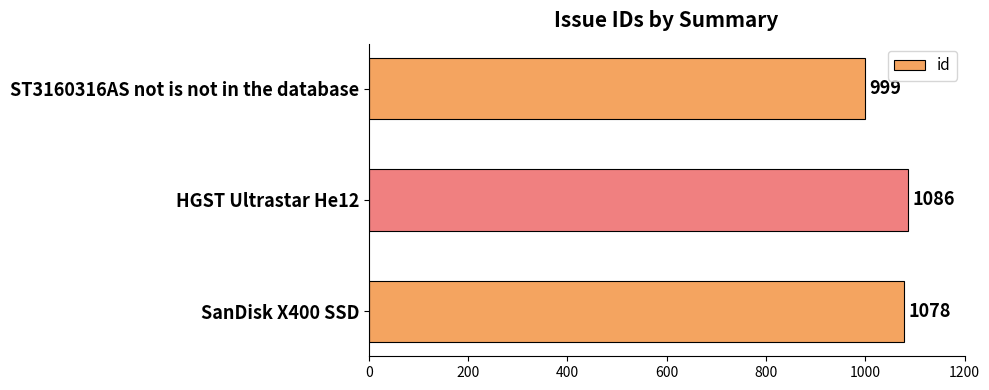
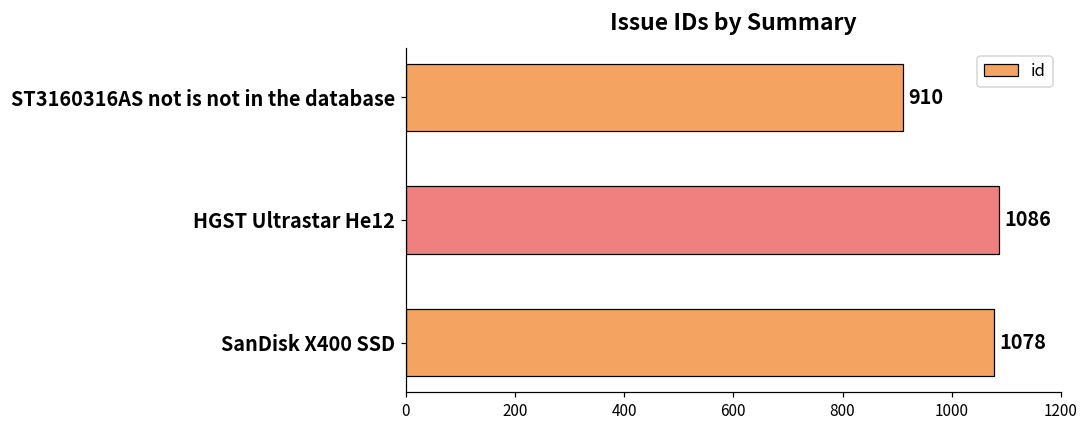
  {
-   "ST3160316AS not is not in the database": 999,
+   "ST3160316AS not is not in the database": 910,
    "HGST Ultrastar He12": 1086,
    "SanDisk X400 SSD": 1078
  }
